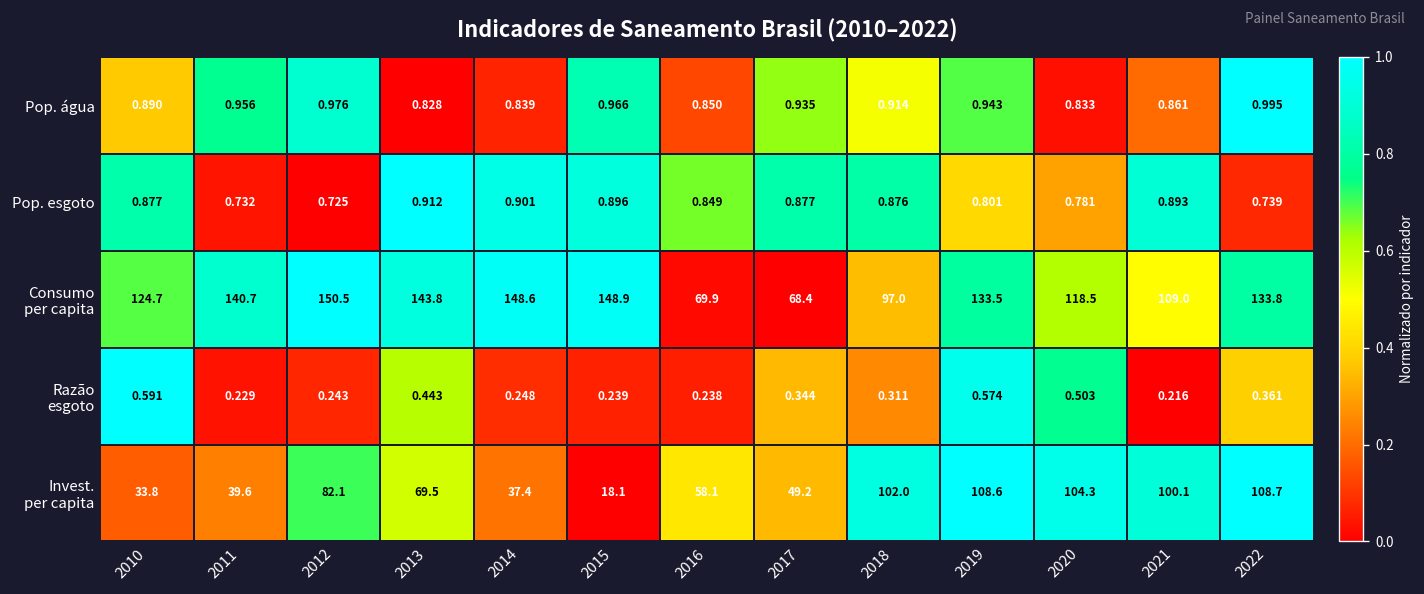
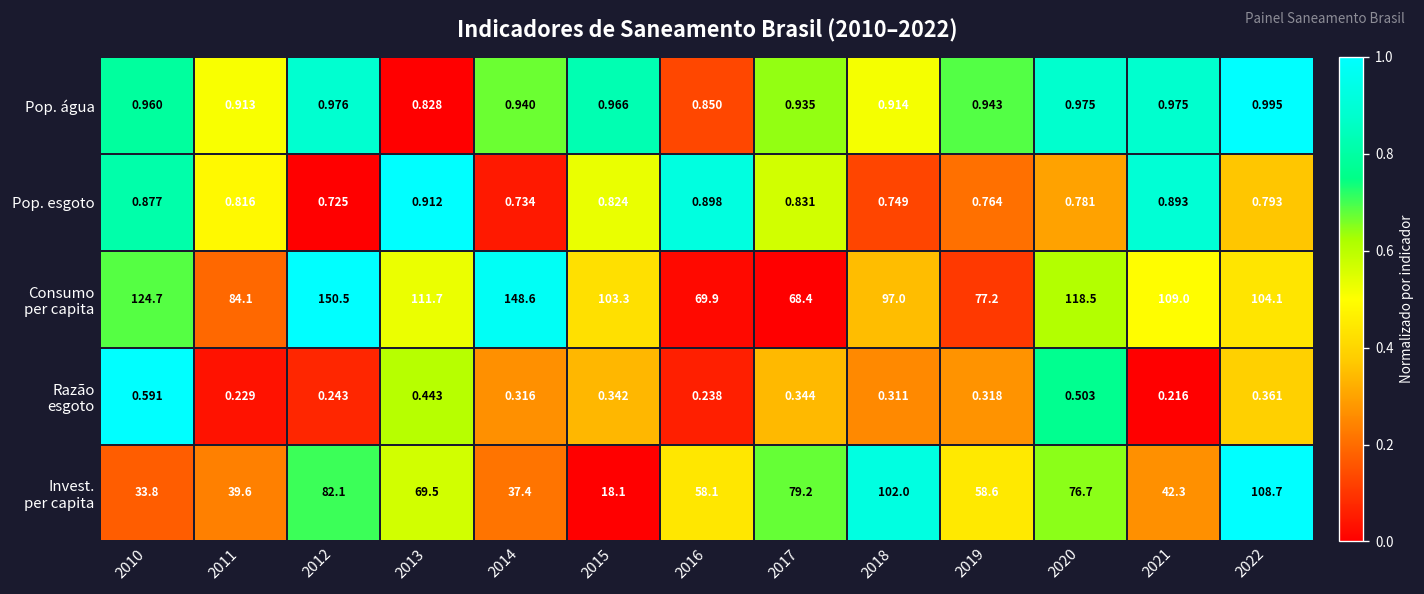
  {
    "Pop. água": {
-     "2010": 0.890,
-     "2011": 0.956,
+     "2010": 0.960,
+     "2011": 0.913,
      "2012": 0.976,
      "2013": 0.828,
-     "2014": 0.839,
+     "2014": 0.940,
      "2015": 0.966,
      "2016": 0.850,
      "2017": 0.935,
      "2018": 0.914,
      "2019": 0.943,
-     "2020": 0.833,
-     "2021": 0.861,
+     "2020": 0.975,
+     "2021": 0.975,
      "2022": 0.995
    },
    "Pop. esgoto": {
      "2010": 0.877,
-     "2011": 0.732,
+     "2011": 0.816,
      "2012": 0.725,
      "2013": 0.912,
-     "2014": 0.901,
-     "2015": 0.896,
-     "2016": 0.849,
-     "2017": 0.877,
-     "2018": 0.876,
-     "2019": 0.801,
+     "2014": 0.734,
+     "2015": 0.824,
+     "2016": 0.898,
+     "2017": 0.831,
+     "2018": 0.749,
+     "2019": 0.764,
      "2020": 0.781,
      "2021": 0.893,
-     "2022": 0.739
+     "2022": 0.793
    },
    "Consumo per capita": {
      "2010": 124.7,
-     "2011": 140.7,
+     "2011": 84.1,
      "2012": 150.5,
-     "2013": 143.8,
+     "2013": 111.7,
      "2014": 148.6,
-     "2015": 148.9,
+     "2015": 103.3,
      "2016": 69.9,
      "2017": 68.4,
      "2018": 97.0,
-     "2019": 133.5,
+     "2019": 77.2,
      "2020": 118.5,
      "2021": 109.0,
-     "2022": 133.8
+     "2022": 104.1
    },
    "Razão esgoto": {
      "2010": 0.591,
      "2011": 0.229,
      "2012": 0.243,
      "2013": 0.443,
-     "2014": 0.248,
-     "2015": 0.239,
+     "2014": 0.316,
+     "2015": 0.342,
      "2016": 0.238,
      "2017": 0.344,
      "2018": 0.311,
-     "2019": 0.574,
+     "2019": 0.318,
      "2020": 0.503,
      "2021": 0.216,
      "2022": 0.361
    },
    "Invest. per capita": {
      "2010": 33.8,
      "2011": 39.6,
      "2012": 82.1,
      "2013": 69.5,
      "2014": 37.4,
      "2015": 18.1,
      "2016": 58.1,
-     "2017": 49.2,
+     "2017": 79.2,
      "2018": 102.0,
-     "2019": 108.6,
-     "2020": 104.3,
-     "2021": 100.1,
+     "2019": 58.6,
+     "2020": 76.7,
+     "2021": 42.3,
      "2022": 108.7
    }
  }
